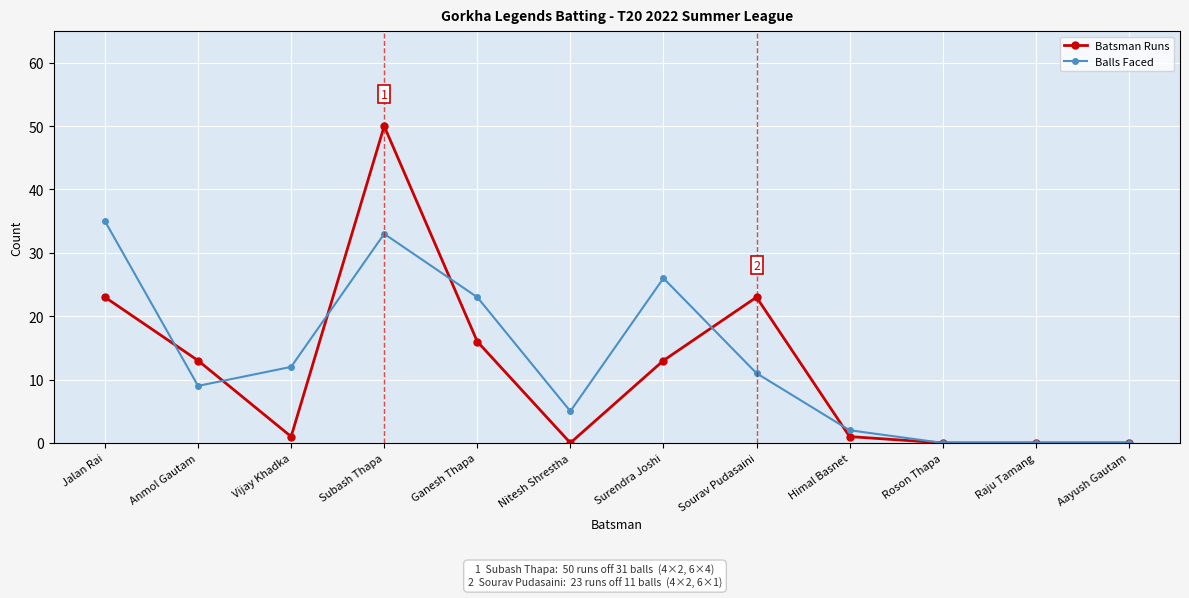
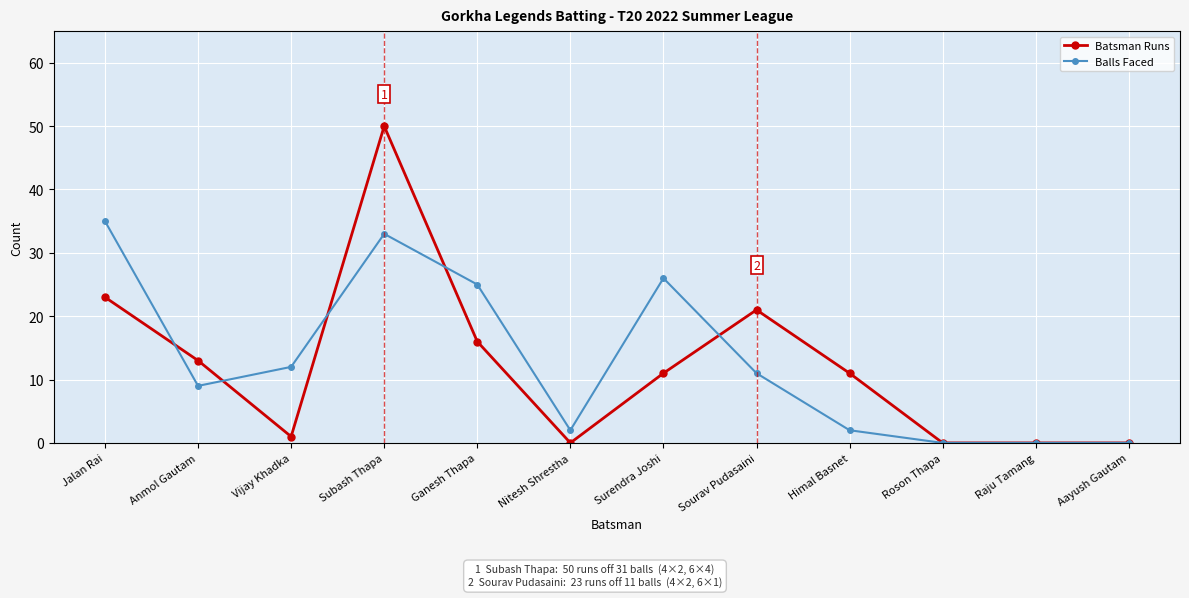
  {
    "Batsman Runs": {
      "Jalan Rai": 23,
      "Anmol Gautam": 13,
      "Vijay Khadka": 1,
      "Subash Thapa": 50,
      "Ganesh Thapa": 16,
      "Nitesh Shrestha": 0,
-     "Surendra Joshi": 13,
-     "Sourav Pudasaini": 23,
-     "Himal Basnet": 1
+     "Surendra Joshi": 11,
+     "Sourav Pudasaini": 21,
+     "Himal Basnet": 11
    },
    "Balls Faced": {
      "Jalan Rai": 35,
      "Anmol Gautam": 9,
      "Vijay Khadka": 12,
      "Subash Thapa": 33,
-     "Ganesh Thapa": 23,
-     "Nitesh Shrestha": 5,
+     "Ganesh Thapa": 25,
+     "Nitesh Shrestha": 2,
      "Surendra Joshi": 26,
      "Sourav Pudasaini": 11,
      "Himal Basnet": 2
    }
  }
